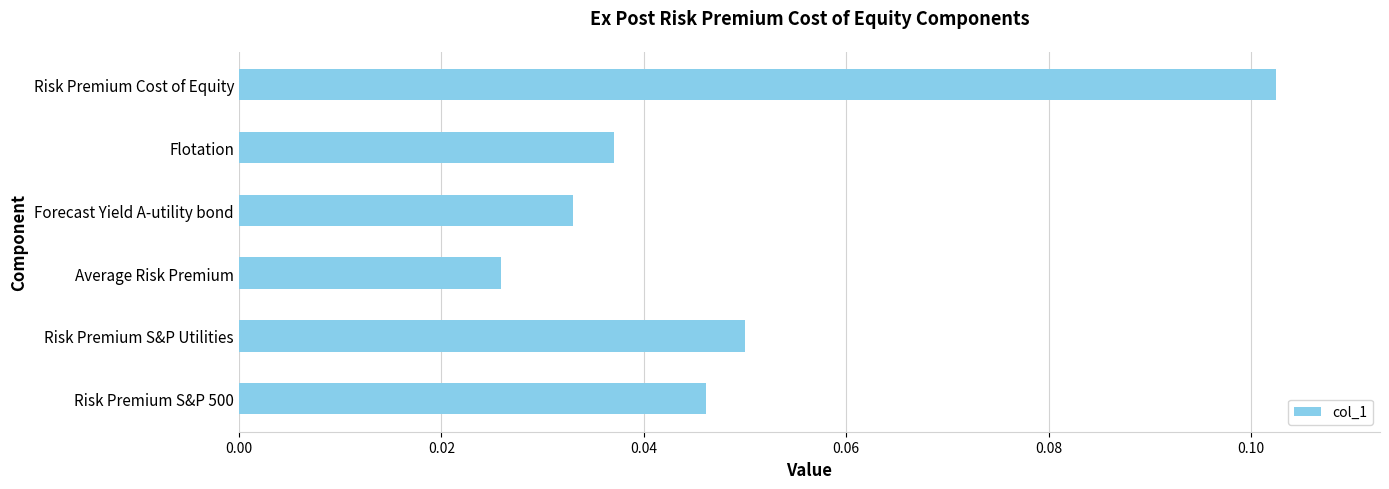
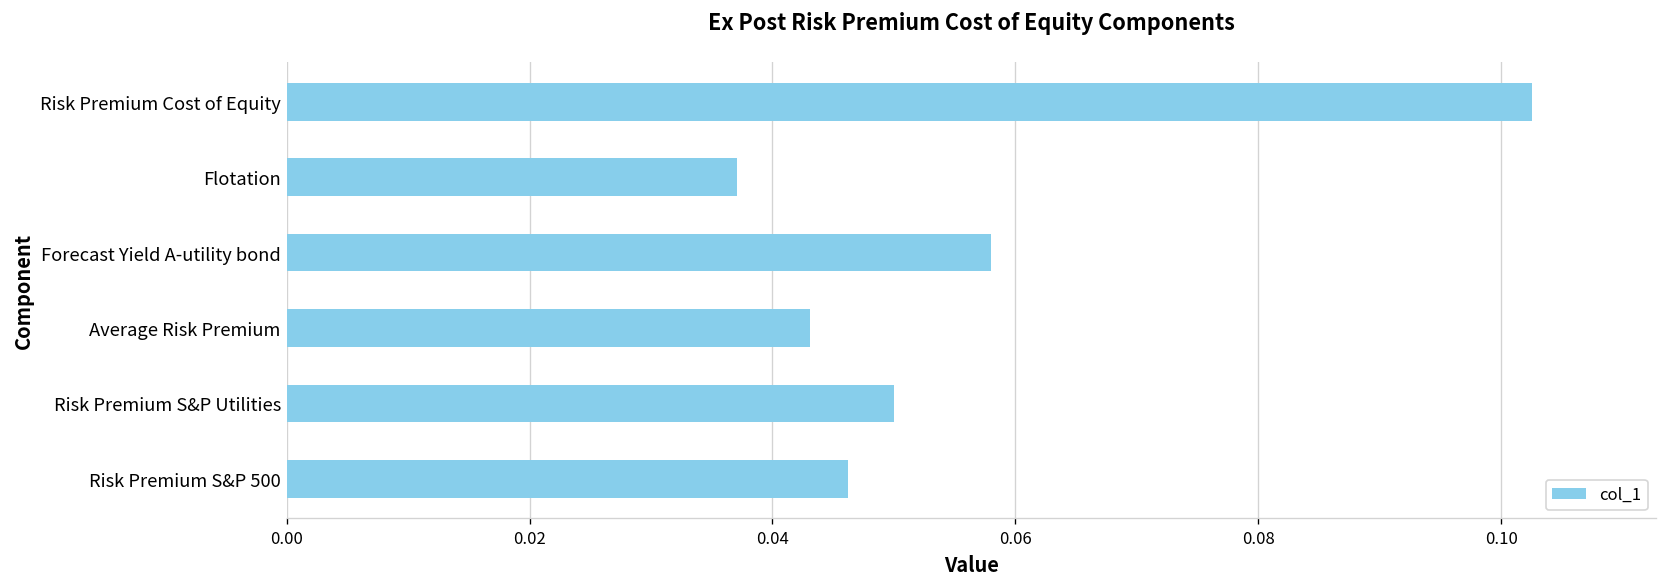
  {
    "Risk Premium Cost of Equity": 0.1025,
    "Flotation": 0.0371,
-   "Forecast Yield A-utility bond": 0.033,
-   "Average Risk Premium": 0.0259,
+   "Forecast Yield A-utility bond": 0.058,
+   "Average Risk Premium": 0.0431,
    "Risk Premium S&P Utilities": 0.0500,
    "Risk Premium S&P 500": 0.0462
  }
